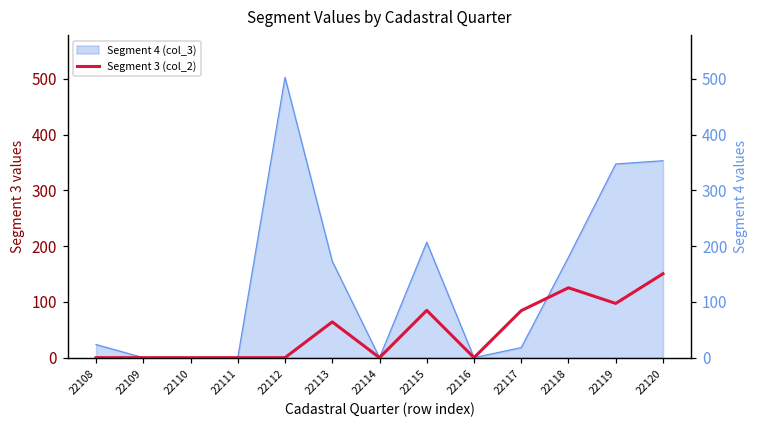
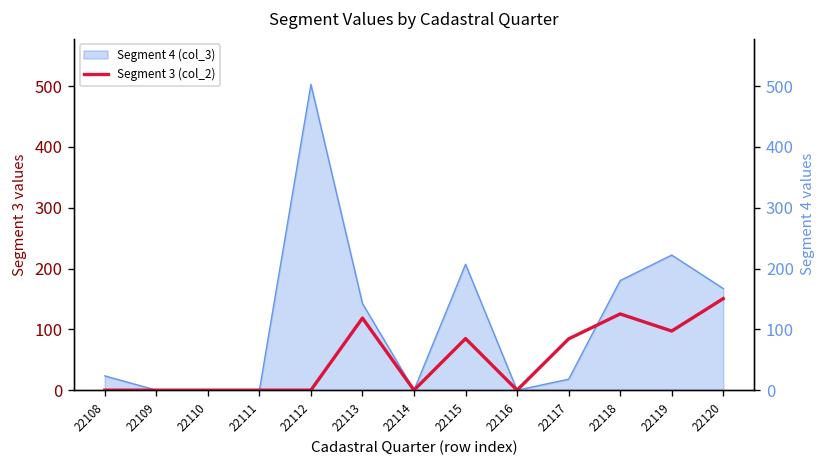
  {
    "Segment 4 (col_3)": {
      "22108": 20,
      "22109": 0,
      "22110": 0,
      "22111": 0,
      "22112": 500,
-     "22113": 170,
+     "22113": 140,
      "22114": 0,
      "22115": 210,
      "22116": 0,
      "22117": 20,
      "22118": 180,
-     "22119": 350,
-     "22120": 350
+     "22119": 220,
+     "22120": 170
    },
    "Segment 3 (col_2)": {
      "22108": 0,
      "22109": 0,
      "22110": 0,
      "22111": 0,
      "22112": 0,
-     "22113": 60,
+     "22113": 120,
      "22114": 0,
      "22115": 80,
      "22116": 0,
      "22117": 80,
      "22118": 130,
      "22119": 100,
      "22120": 150
    }
  }
